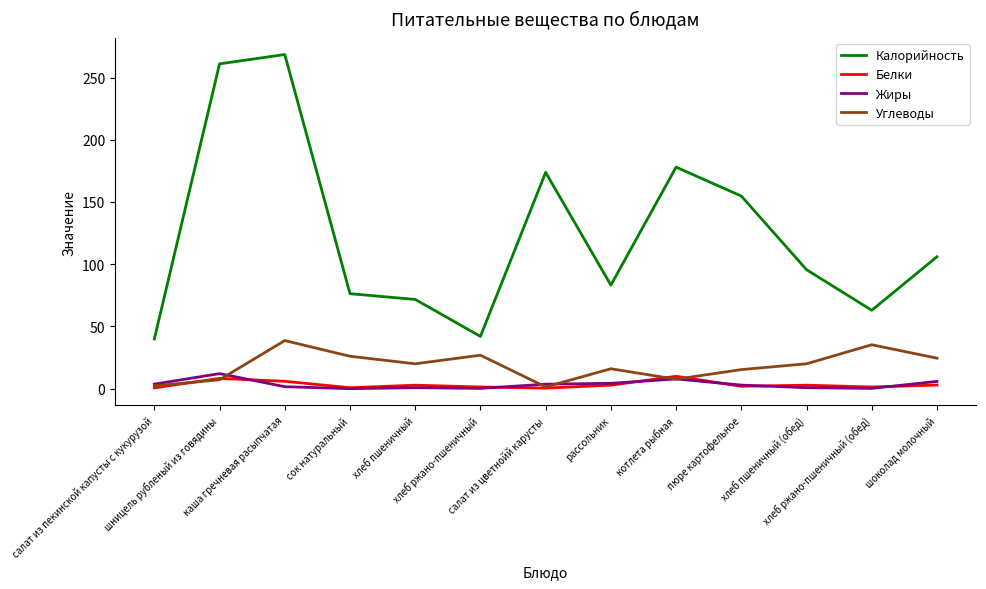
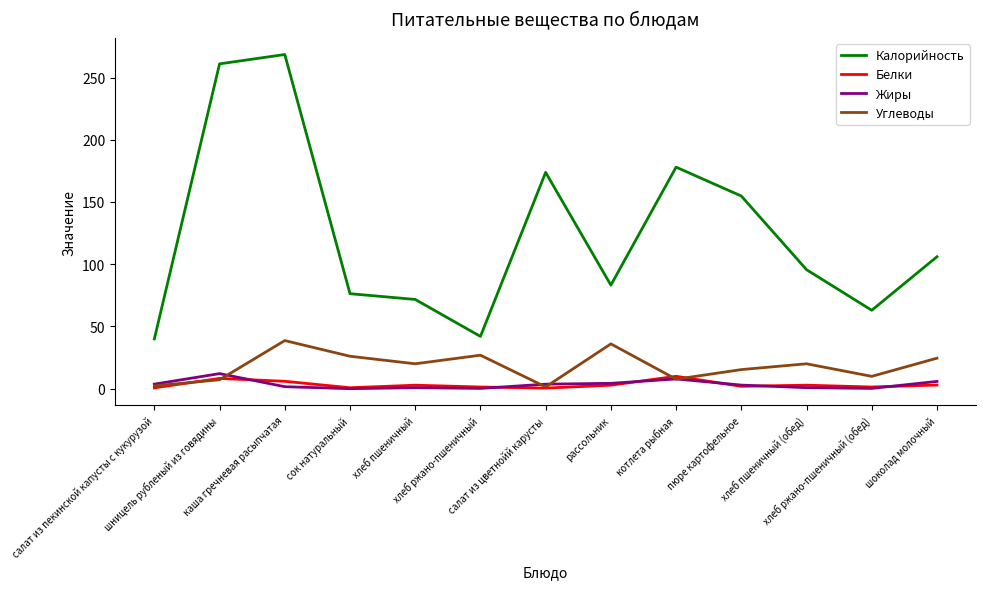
  {
    "Калорийность": {
      "салат из пекинской капусты с кукурузой": 40,
      "шницель рубленый из говядины": 261,
      "каша гречневая расыпчатая": 269,
      "сок натуральный": 76,
      "хлеб пшеничный": 72,
      "хлеб ржано-пшеничный": 42,
      "салат из цветнойй карусты": 174,
      "рассольник": 83,
      "котлета рыбная": 178,
      "пюре картофельное": 155,
      "хлеб пшеничный (обед)": 96,
      "хлеб ржано-пшеничный (обед)": 63,
      "шоколад молочный": 106
    },
    "Белки": {
      "каша гречневая расыпчатая": 6,
      "котлета рыбная": 10,
      "шоколад молочный": 3
    },
    "Жиры": {
      "шницель рубленый из говядины": 12,
      "каша гречневая расыпчатая": 2,
      "салат из цветнойй карусты": 4,
      "шоколад молочный": 6
    },
    "Углеводы": {
      "каша гречневая расыпчатая": 39,
      "сок натуральный": 26,
      "хлеб пшеничный": 20,
      "хлеб ржано-пшеничный": 27,
-     "рассольник": 16,
+     "рассольник": 36,
      "пюре картофельное": 15,
      "хлеб пшеничный (обед)": 20,
-     "хлеб ржано-пшеничный (обед)": 35,
+     "хлеб ржано-пшеничный (обед)": 10,
      "шоколад молочный": 25
    }
  }
